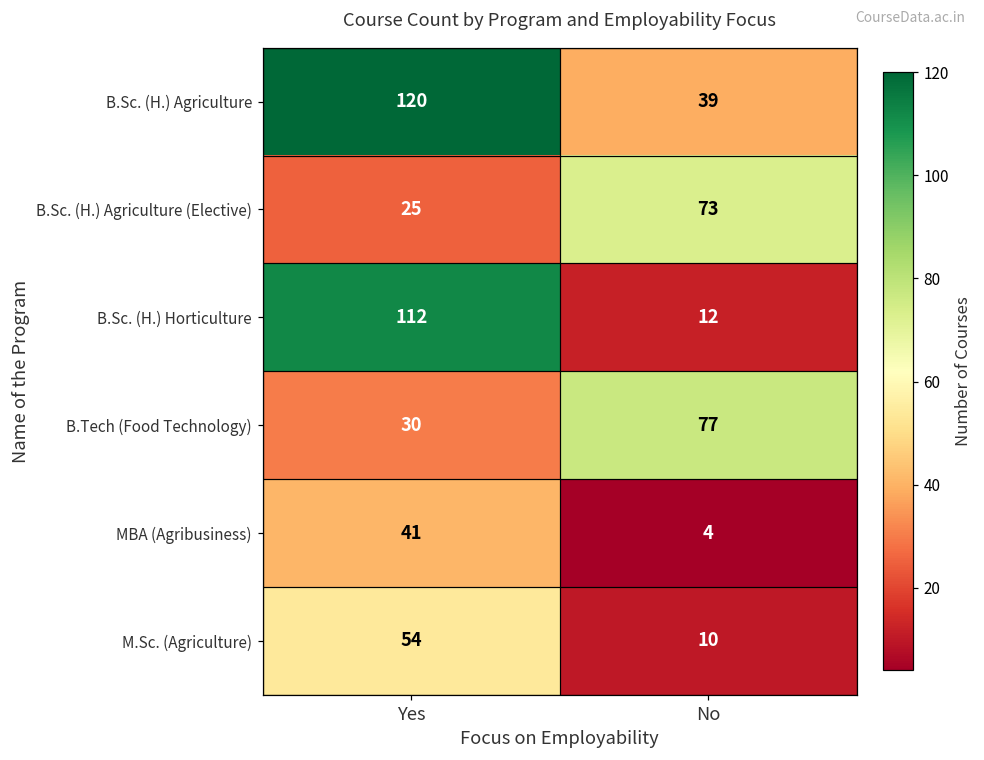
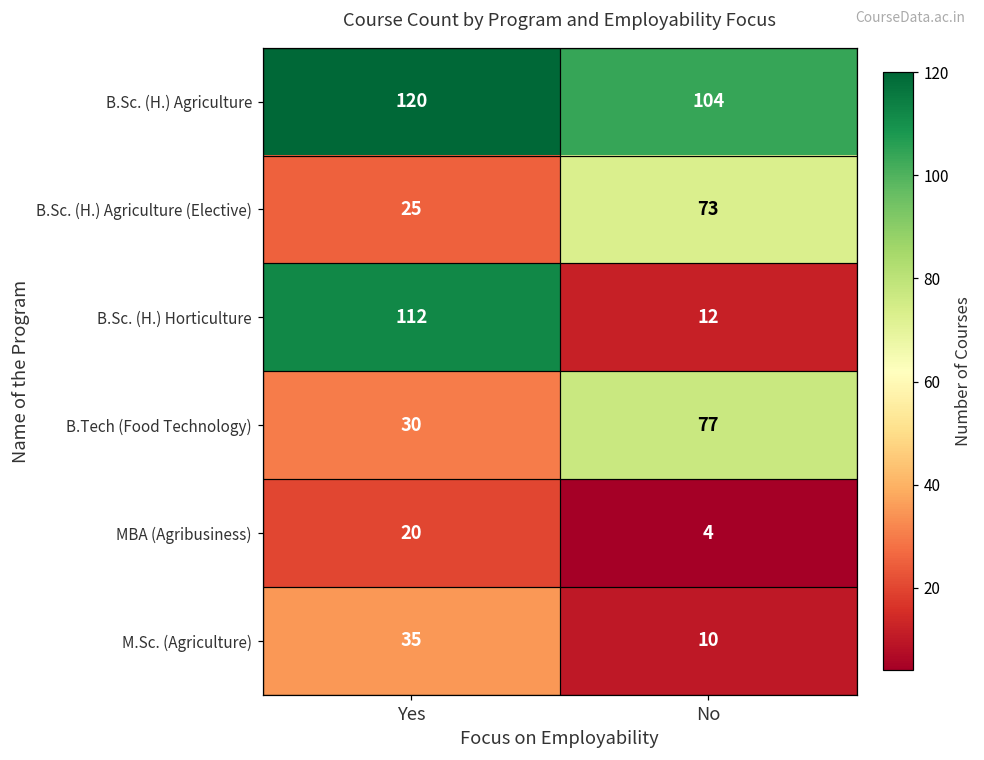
  {
    "B.Sc. (H.) Agriculture": {
      "Yes": 120,
-     "No": 39
+     "No": 104
    },
    "B.Sc. (H.) Agriculture (Elective)": {
      "Yes": 25,
      "No": 73
    },
    "B.Sc. (H.) Horticulture": {
      "Yes": 112,
      "No": 12
    },
    "B.Tech (Food Technology)": {
      "Yes": 30,
      "No": 77
    },
    "MBA (Agribusiness)": {
-     "Yes": 41,
+     "Yes": 20,
      "No": 4
    },
    "M.Sc. (Agriculture)": {
-     "Yes": 54,
+     "Yes": 35,
      "No": 10
    }
  }
